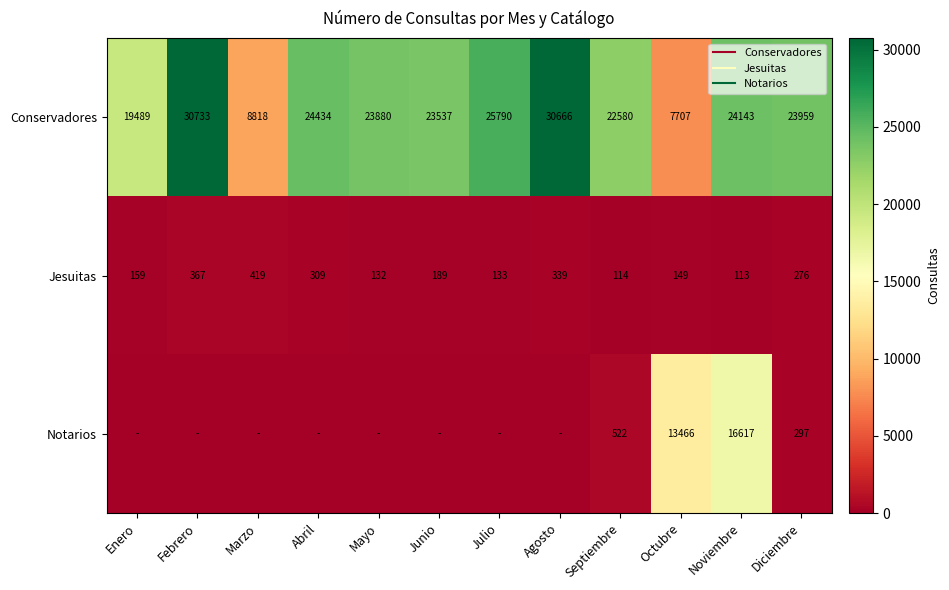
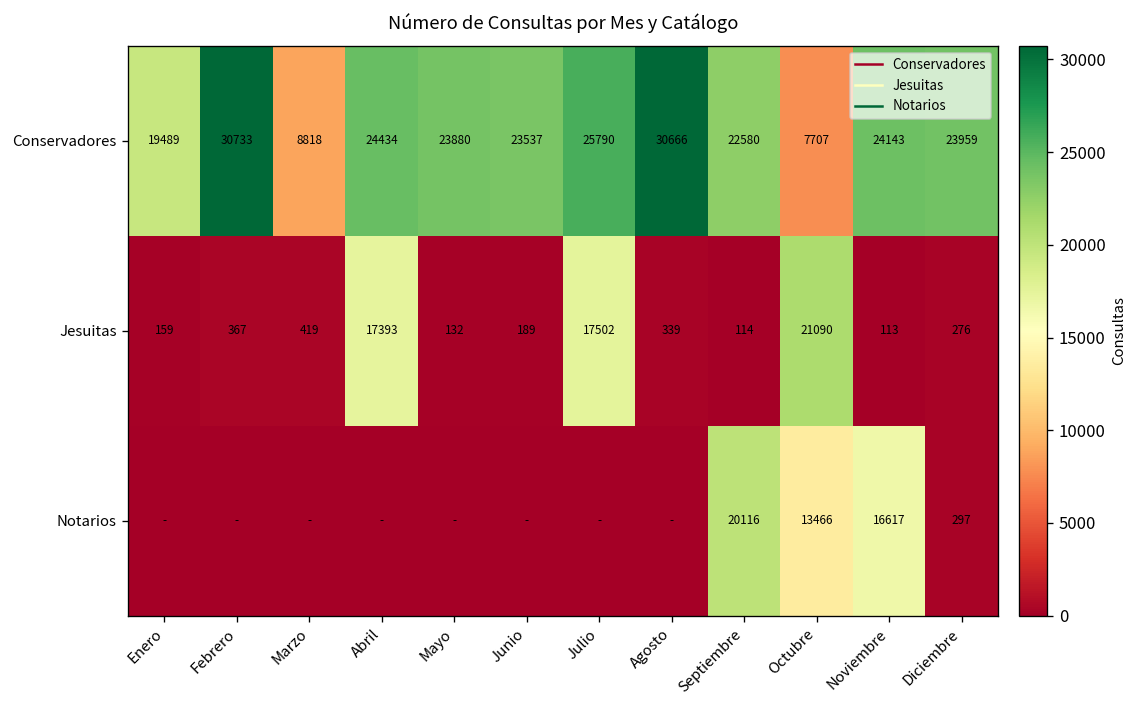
  {
    "Conservadores": {
      "Enero": 19489,
      "Febrero": 30733,
      "Marzo": 8818,
      "Abril": 24434,
      "Mayo": 23880,
      "Junio": 23537,
      "Julio": 25790,
      "Agosto": 30666,
      "Septiembre": 22580,
      "Octubre": 7707,
      "Noviembre": 24143,
      "Diciembre": 23959
    },
    "Jesuitas": {
      "Enero": 159,
      "Febrero": 367,
      "Marzo": 419,
-     "Abril": 309,
+     "Abril": 17393,
      "Mayo": 132,
      "Junio": 189,
-     "Julio": 133,
+     "Julio": 17502,
      "Agosto": 339,
      "Septiembre": 114,
-     "Octubre": 149,
+     "Octubre": 21090,
      "Noviembre": 113,
      "Diciembre": 276
    },
    "Notarios": {
-     "Septiembre": 522,
+     "Septiembre": 20116,
      "Octubre": 13466,
      "Noviembre": 16617,
      "Diciembre": 297
    }
  }
